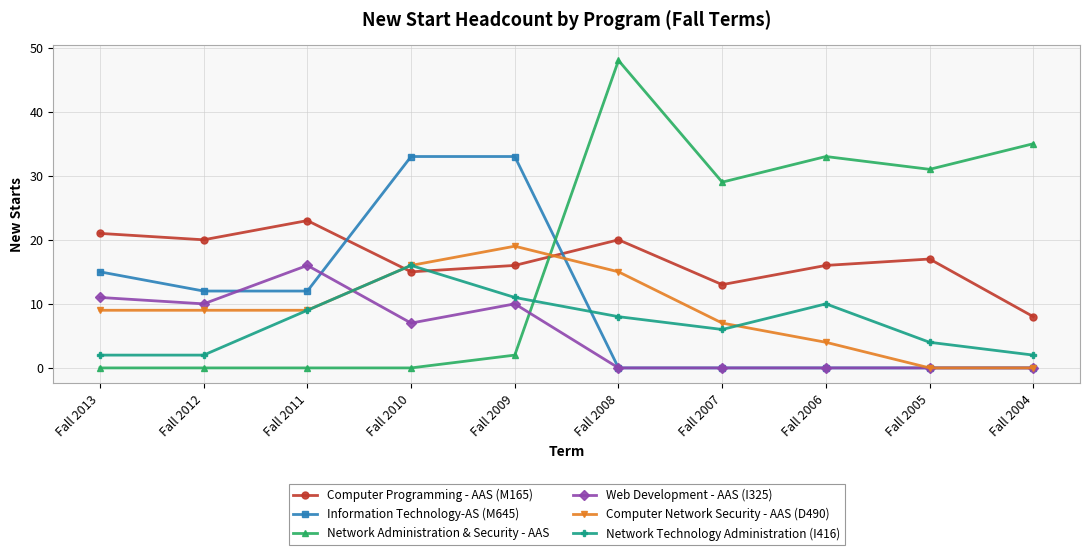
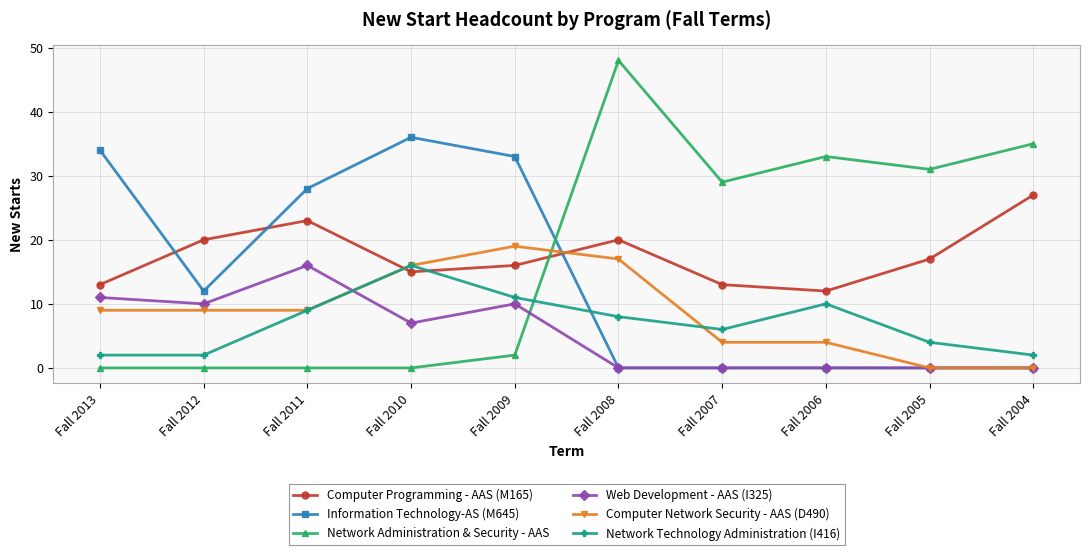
  {
    "Computer Programming - AAS (M165)": {
-     "Fall 2013": 21,
+     "Fall 2013": 13,
      "Fall 2012": 20,
      "Fall 2011": 23,
      "Fall 2010": 15,
      "Fall 2009": 16,
      "Fall 2008": 20,
      "Fall 2007": 13,
-     "Fall 2006": 16,
+     "Fall 2006": 12,
      "Fall 2005": 17,
-     "Fall 2004": 8
+     "Fall 2004": 27
    },
    "Information Technology-AS (M645)": {
-     "Fall 2013": 15,
+     "Fall 2013": 34,
      "Fall 2012": 12,
-     "Fall 2011": 12,
-     "Fall 2010": 33,
+     "Fall 2011": 28,
+     "Fall 2010": 36,
      "Fall 2009": 33
    },
    "Web Development - AAS (I325)": {
      "Fall 2013": 11,
      "Fall 2012": 10,
      "Fall 2011": 16,
      "Fall 2010": 7,
      "Fall 2009": 10
    },
    "Computer Network Security - AAS (D490)": {
      "Fall 2013": 9,
      "Fall 2012": 9,
      "Fall 2009": 19,
-     "Fall 2008": 15,
-     "Fall 2007": 7,
+     "Fall 2008": 17,
+     "Fall 2007": 4,
      "Fall 2006": 4
    }
  }
